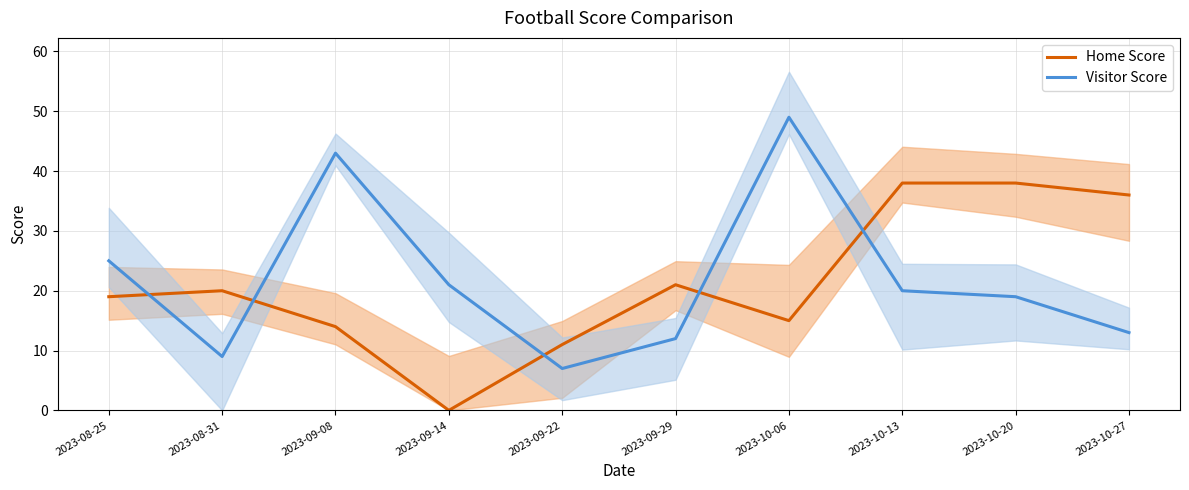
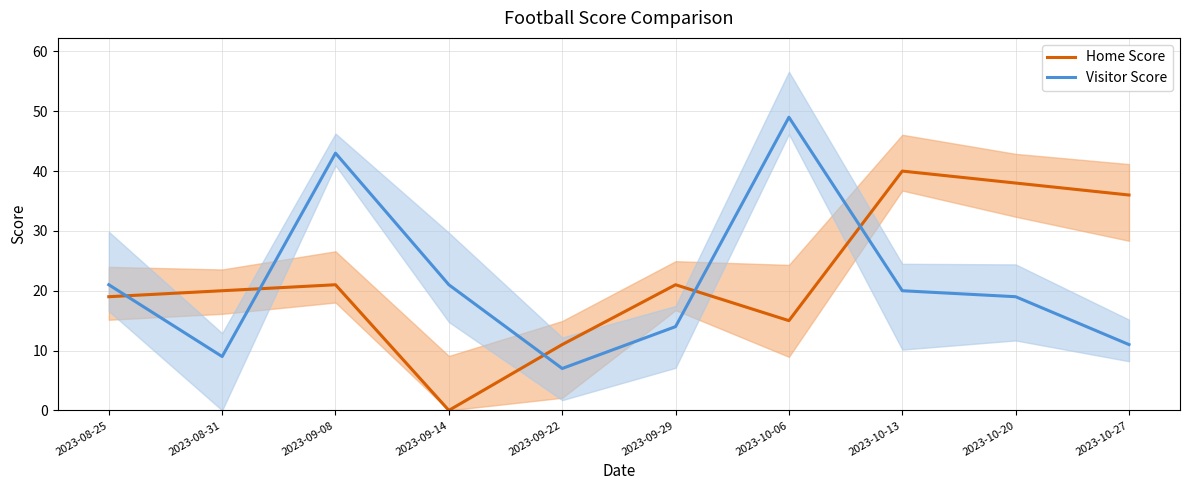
  {
    "Home Score": {
      "2023-08-25": 19,
      "2023-08-31": 20,
-     "2023-09-08": 14,
+     "2023-09-08": 21,
      "2023-09-14": 0,
      "2023-09-22": 11,
      "2023-09-29": 21,
      "2023-10-06": 15,
-     "2023-10-13": 38,
+     "2023-10-13": 40,
      "2023-10-20": 38,
      "2023-10-27": 36
    },
    "Visitor Score": {
-     "2023-08-25": 25,
+     "2023-08-25": 21,
      "2023-08-31": 9,
      "2023-09-08": 43,
      "2023-09-14": 21,
      "2023-09-22": 7,
-     "2023-09-29": 12,
+     "2023-09-29": 14,
      "2023-10-06": 49,
      "2023-10-13": 20,
      "2023-10-20": 19,
-     "2023-10-27": 13
+     "2023-10-27": 11
    }
  }
